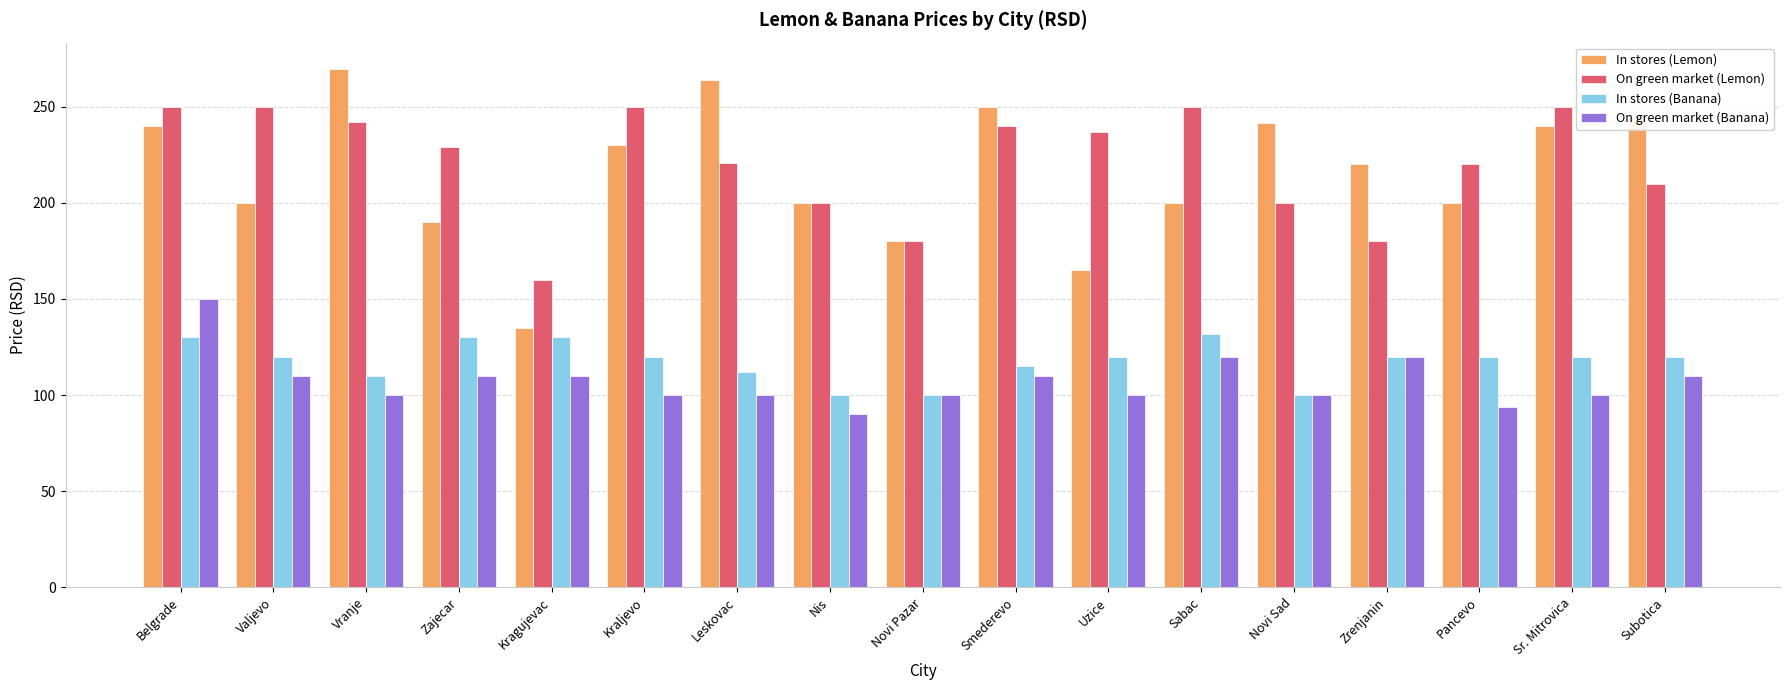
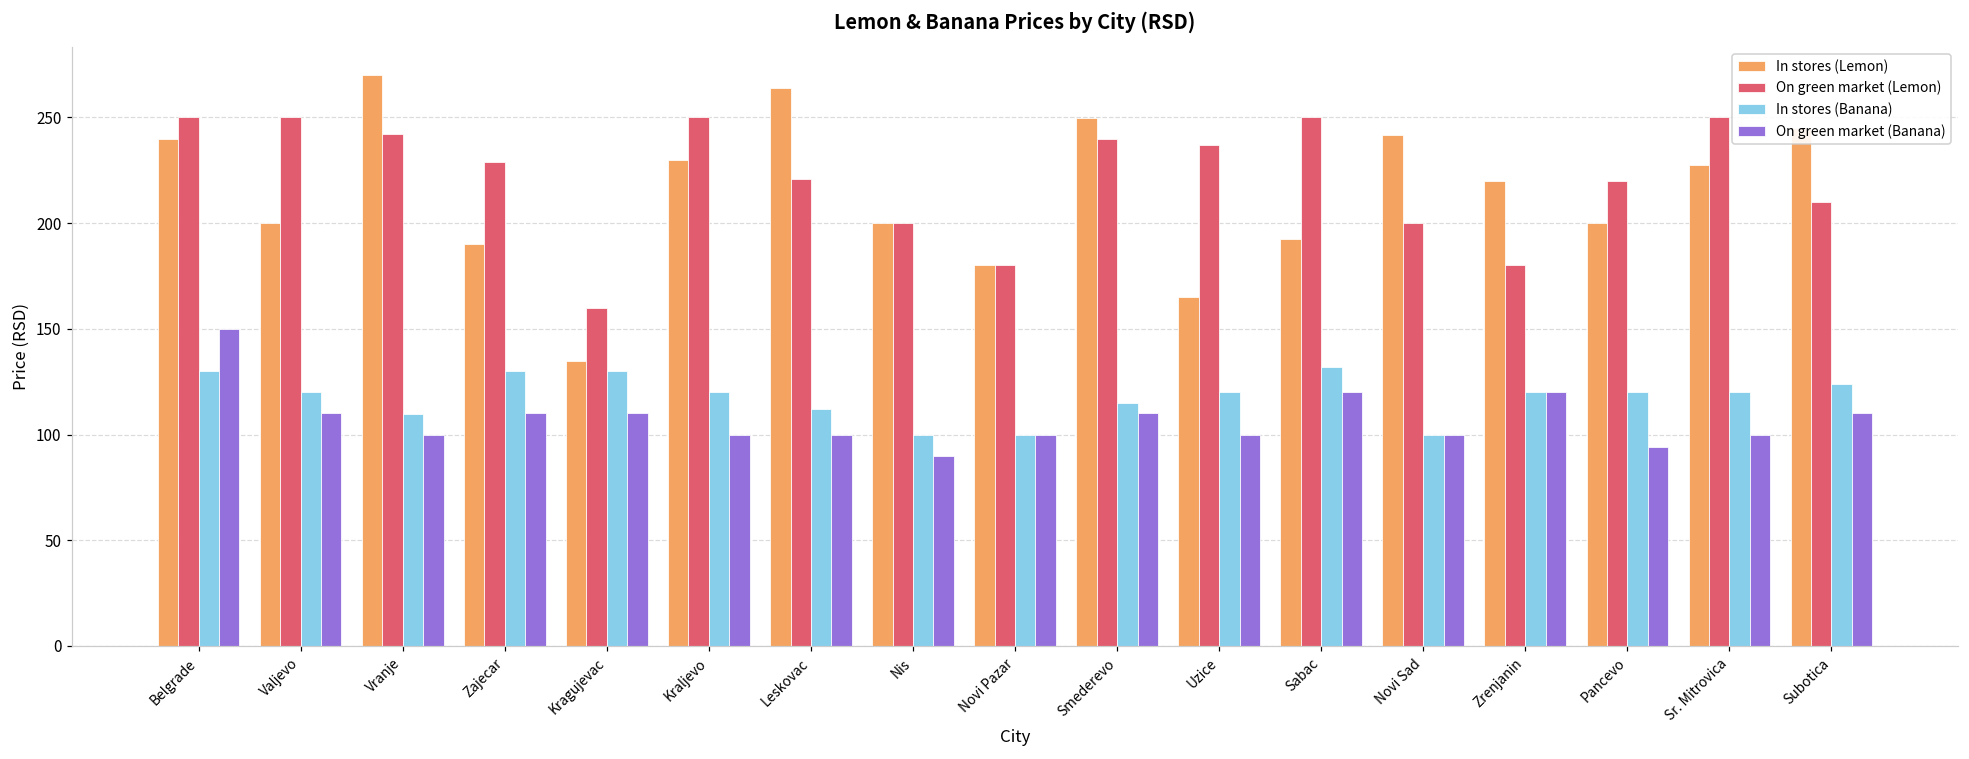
  {
    "In stores (Lemon)": {
      "Belgrade": 240,
      "Valjevo": 200,
      "Vranje": 270,
      "Zajecar": 190,
      "Kragujevac": 135,
      "Kraljevo": 230,
      "Leskovac": 264,
      "Nis": 200,
      "Novi Pazar": 180,
      "Smederevo": 250,
      "Uzice": 165,
-     "Sabac": 200,
+     "Sabac": 192,
      "Novi Sad": 242,
      "Zrenjanin": 220,
      "Pancevo": 200,
-     "Sr. Mitrovica": 240
+     "Sr. Mitrovica": 227
    },
    "On green market (Lemon)": {
      "Belgrade": 250,
      "Valjevo": 250,
      "Vranje": 242,
      "Zajecar": 229,
      "Kragujevac": 160,
      "Kraljevo": 250,
      "Leskovac": 221,
      "Nis": 200,
      "Novi Pazar": 180,
      "Smederevo": 240,
      "Uzice": 237,
      "Sabac": 250,
      "Novi Sad": 200,
      "Zrenjanin": 180,
      "Pancevo": 220,
      "Sr. Mitrovica": 250,
      "Subotica": 210
    },
    "In stores (Banana)": {
      "Belgrade": 130,
      "Valjevo": 120,
      "Vranje": 110,
      "Zajecar": 130,
      "Kragujevac": 130,
      "Kraljevo": 120,
      "Leskovac": 112,
      "Nis": 100,
      "Novi Pazar": 100,
      "Smederevo": 115,
      "Uzice": 120,
      "Sabac": 132,
      "Novi Sad": 100,
      "Zrenjanin": 120,
      "Pancevo": 120,
      "Sr. Mitrovica": 120,
-     "Subotica": 120
+     "Subotica": 124
    },
    "On green market (Banana)": {
      "Belgrade": 150,
      "Valjevo": 110,
      "Vranje": 100,
      "Zajecar": 110,
      "Kragujevac": 110,
      "Kraljevo": 100,
      "Leskovac": 100,
      "Nis": 90,
      "Novi Pazar": 100,
      "Smederevo": 110,
      "Uzice": 100,
      "Sabac": 120,
      "Novi Sad": 100,
      "Zrenjanin": 120,
      "Pancevo": 94,
      "Sr. Mitrovica": 100,
      "Subotica": 110
    }
  }
